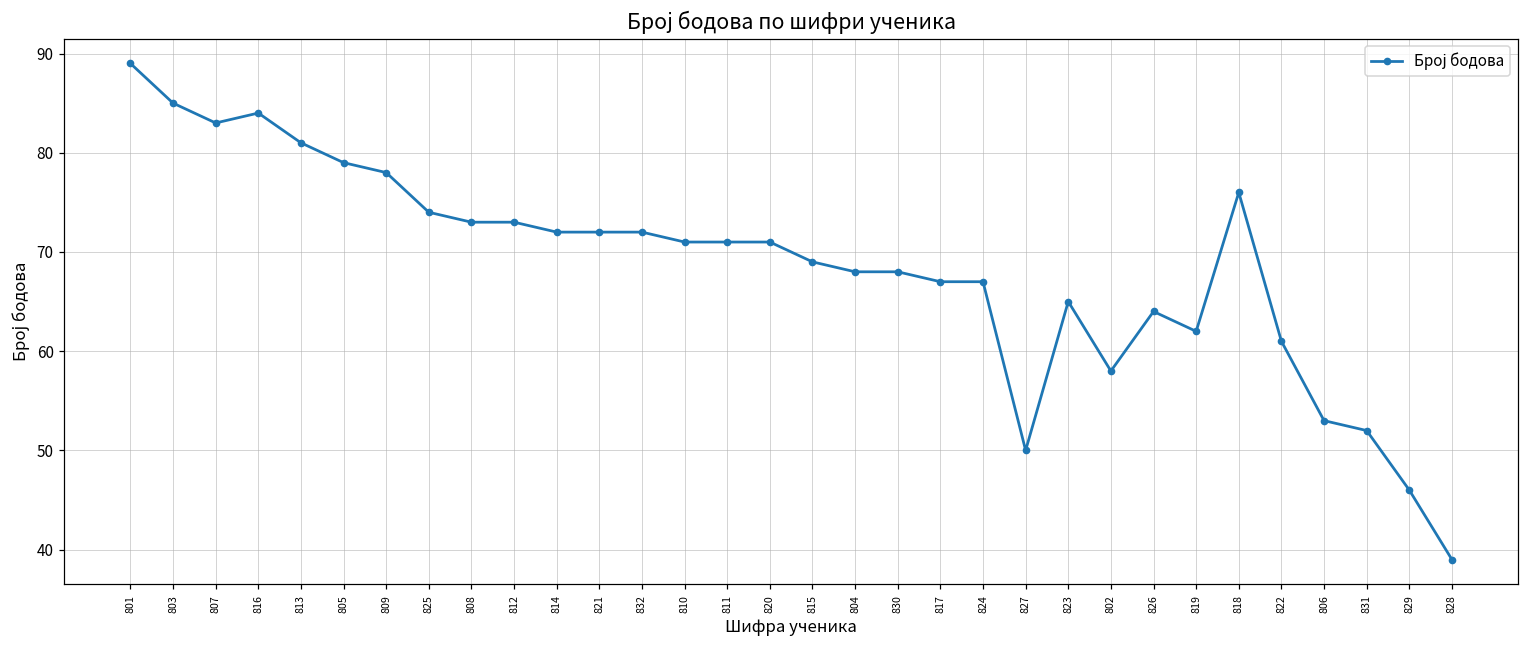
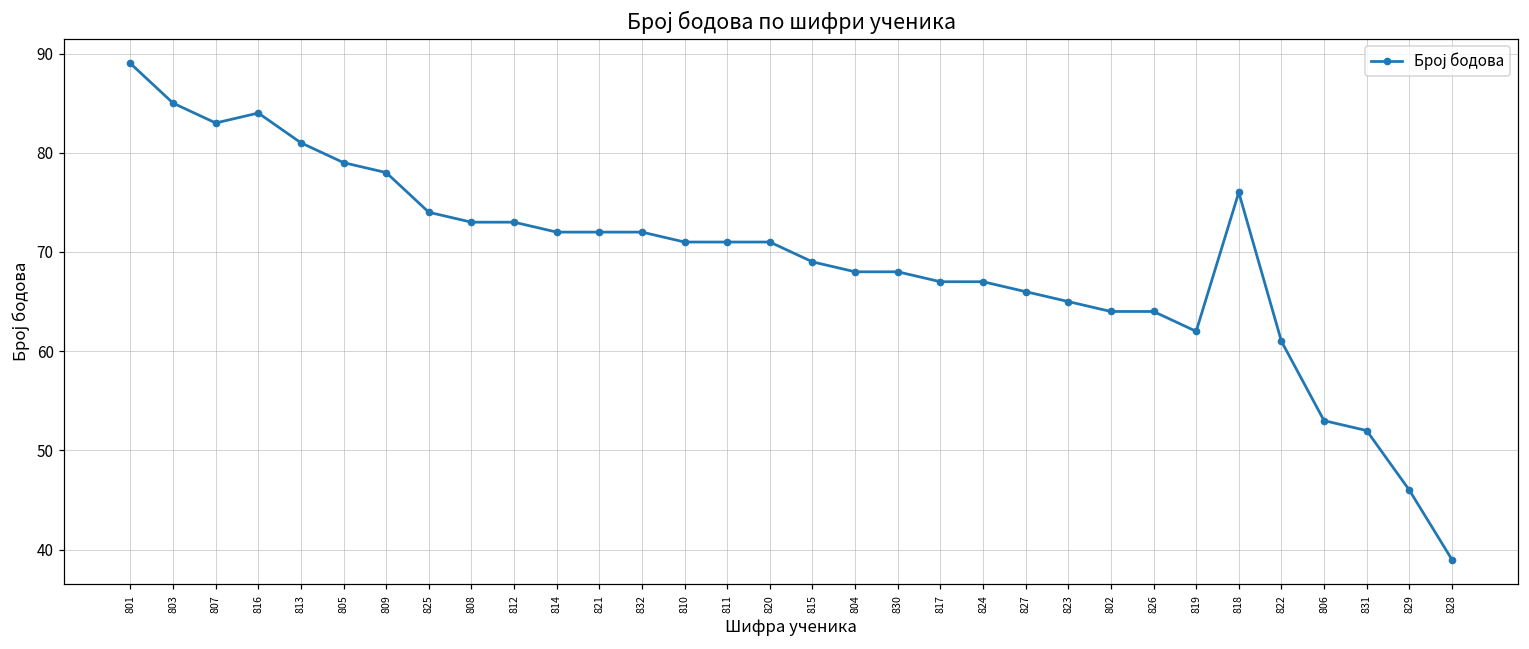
  {
    "801": 89,
    "803": 85,
    "807": 83,
    "816": 84,
    "813": 81,
    "805": 79,
    "809": 78,
    "825": 74,
    "808": 73,
    "812": 73,
    "814": 72,
    "821": 72,
    "832": 72,
    "810": 71,
    "811": 71,
    "820": 71,
    "815": 69,
    "804": 68,
    "830": 68,
    "817": 67,
    "824": 67,
-   "827": 50,
+   "827": 66,
    "823": 65,
-   "802": 58,
+   "802": 64,
    "826": 64,
    "819": 62,
    "818": 76,
    "822": 61,
    "806": 53,
    "831": 52,
    "829": 46,
    "828": 39
  }
